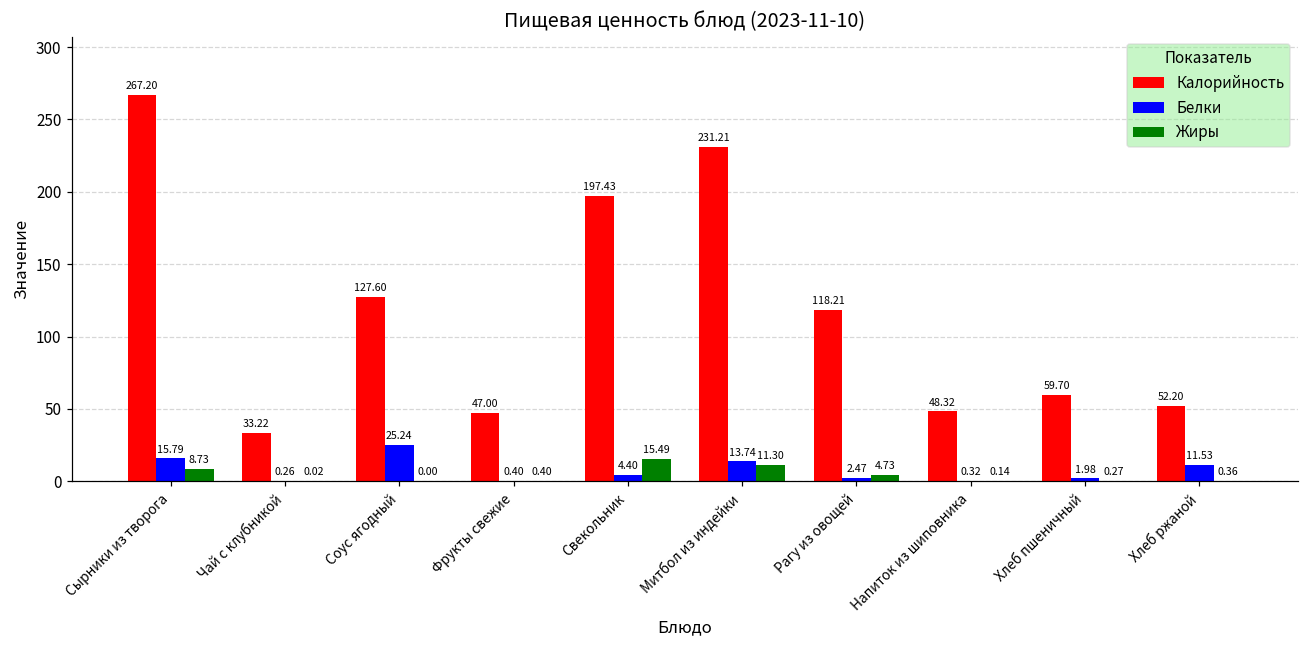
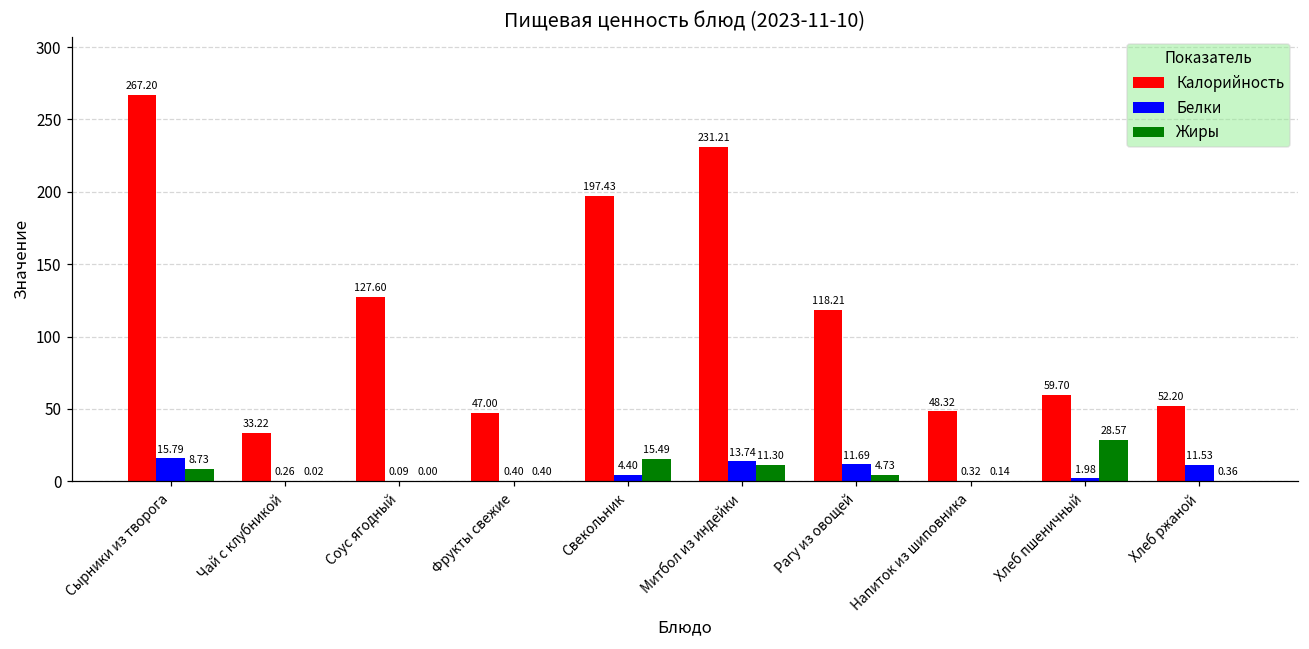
  {
    "Калорийность": {
      "Сырники из творога": 267.20,
      "Чай с клубникой": 33.22,
      "Соус ягодный": 127.60,
      "Фрукты свежие": 47.00,
      "Свекольник": 197.43,
      "Митбол из индейки": 231.21,
      "Рагу из овощей": 118.21,
      "Напиток из шиповника": 48.32,
      "Хлеб пшеничный": 59.70,
      "Хлеб ржаной": 52.20
    },
    "Белки": {
      "Сырники из творога": 15.79,
      "Чай с клубникой": 0.26,
-     "Соус ягодный": 25.24,
+     "Соус ягодный": 0.09,
      "Фрукты свежие": 0.40,
      "Свекольник": 4.40,
      "Митбол из индейки": 13.74,
-     "Рагу из овощей": 2.47,
+     "Рагу из овощей": 11.69,
      "Напиток из шиповника": 0.32,
      "Хлеб пшеничный": 1.98,
      "Хлеб ржаной": 11.53
    },
    "Жиры": {
      "Сырники из творога": 8.73,
      "Чай с клубникой": 0.02,
      "Соус ягодный": 0.00,
      "Фрукты свежие": 0.40,
      "Свекольник": 15.49,
      "Митбол из индейки": 11.30,
      "Рагу из овощей": 4.73,
      "Напиток из шиповника": 0.14,
-     "Хлеб пшеничный": 0.27,
+     "Хлеб пшеничный": 28.57,
      "Хлеб ржаной": 0.36
    }
  }
